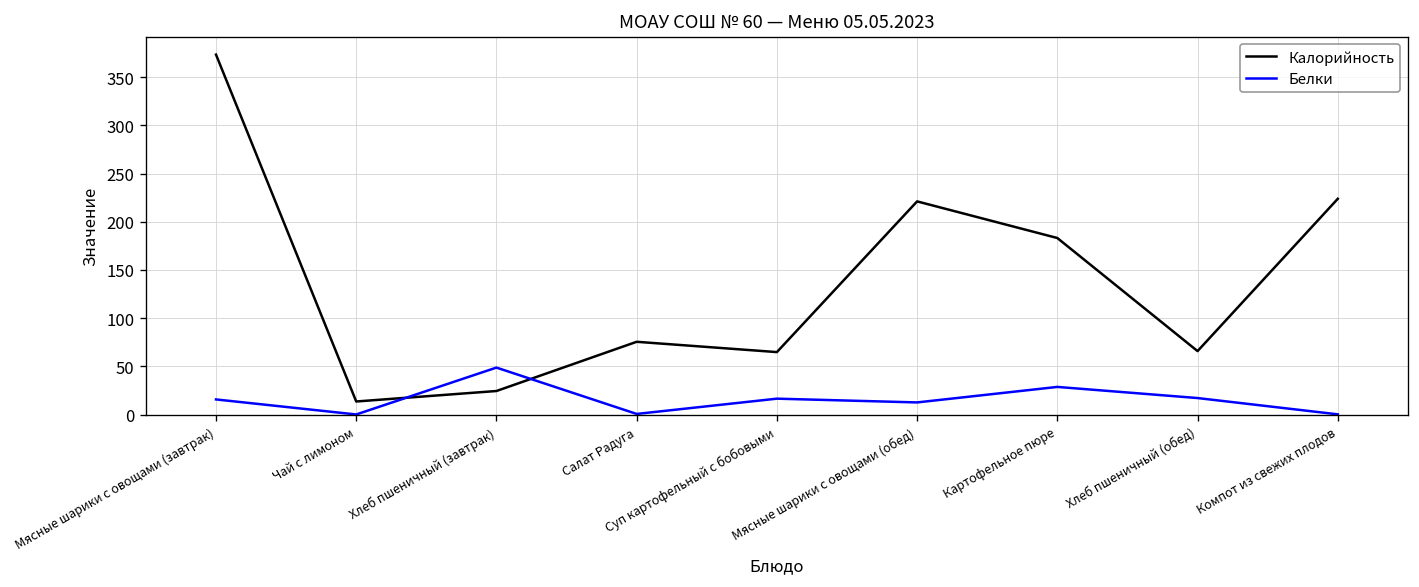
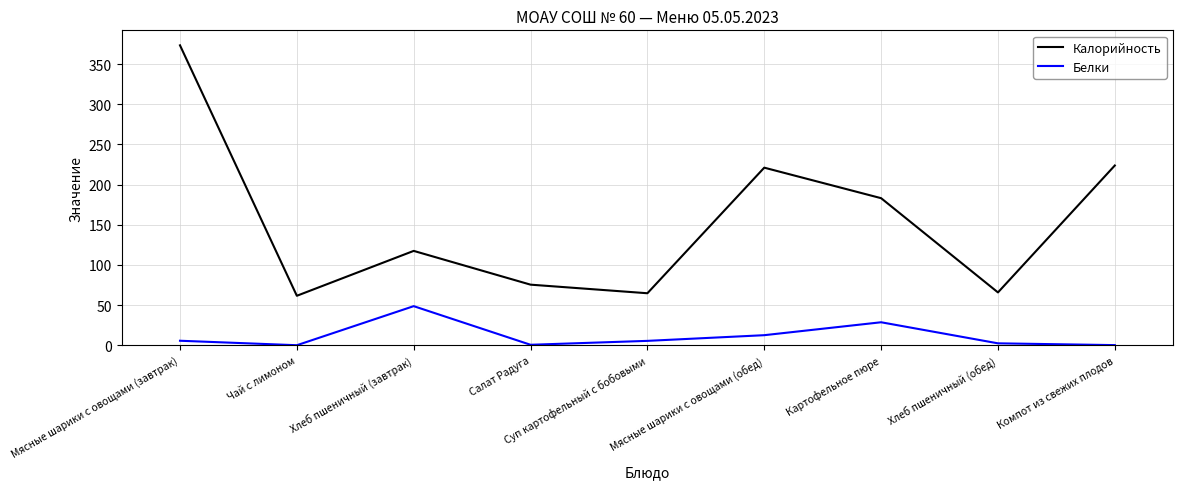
  {
    "Калорийность": {
      "Мясные шарики с овощами (завтрак)": 370,
-     "Чай с лимоном": 10,
-     "Хлеб пшеничный (завтрак)": 20,
+     "Чай с лимоном": 60,
+     "Хлеб пшеничный (завтрак)": 120,
      "Салат Радуга": 80,
      "Суп картофельный с бобовыми": 60,
      "Мясные шарики с овощами (обед)": 220,
      "Картофельное пюре": 180,
      "Хлеб пшеничный (обед)": 70,
      "Компот из свежих плодов": 220
    },
    "Белки": {
-     "Мясные шарики с овощами (завтрак)": 20,
+     "Мясные шарики с овощами (завтрак)": 10,
      "Чай с лимоном": 0,
      "Хлеб пшеничный (завтрак)": 50,
      "Салат Радуга": 0,
-     "Суп картофельный с бобовыми": 20,
+     "Суп картофельный с бобовыми": 10,
      "Мясные шарики с овощами (обед)": 10,
      "Картофельное пюре": 30,
-     "Хлеб пшеничный (обед)": 20,
+     "Хлеб пшеничный (обед)": 0,
      "Компот из свежих плодов": 0
    }
  }
